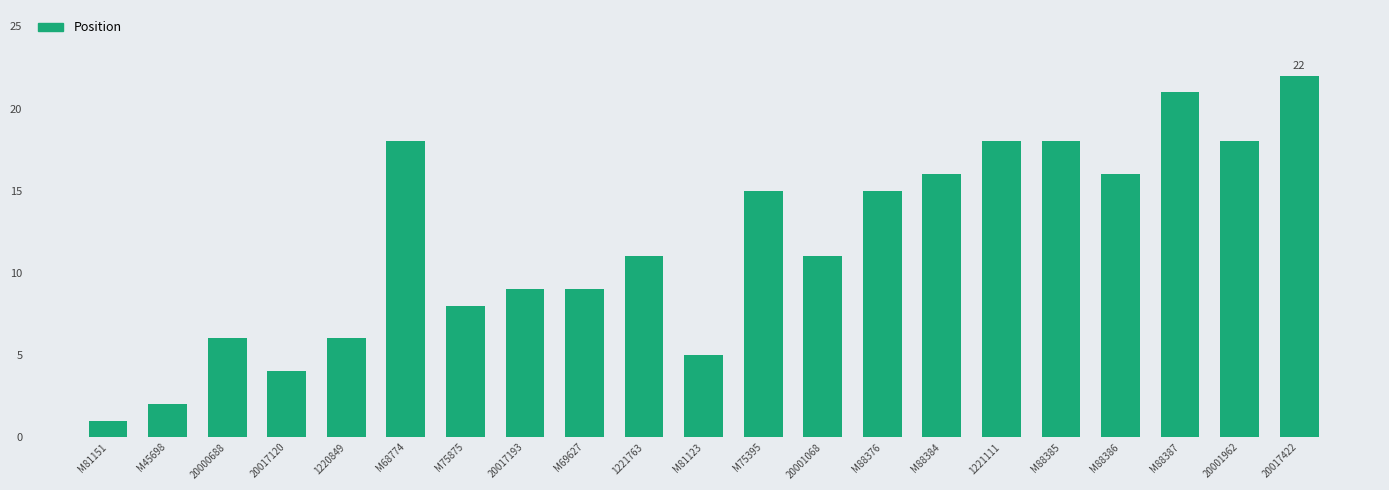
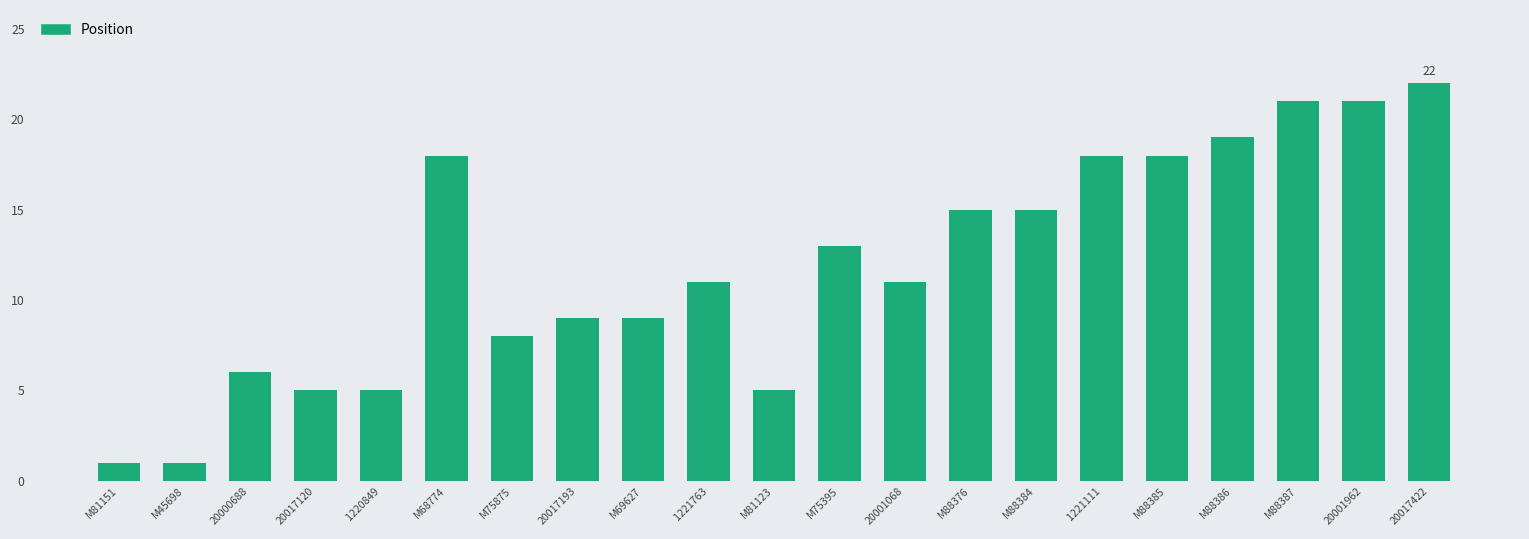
  {
    "M81151": 1,
-   "M45698": 2,
+   "M45698": 1,
    "20000688": 6,
-   "20017120": 4,
-   "1220849": 6,
+   "20017120": 5,
+   "1220849": 5,
    "M68774": 18,
    "M75875": 8,
    "20017193": 9,
    "M69627": 9,
    "1221763": 11,
    "M81123": 5,
-   "M75395": 15,
+   "M75395": 13,
    "20001068": 11,
    "M88376": 15,
-   "M88384": 16,
+   "M88384": 15,
    "1221111": 18,
    "M88385": 18,
-   "M88386": 16,
+   "M88386": 19,
    "M88387": 21,
-   "20001962": 18
+   "20001962": 21
  }
